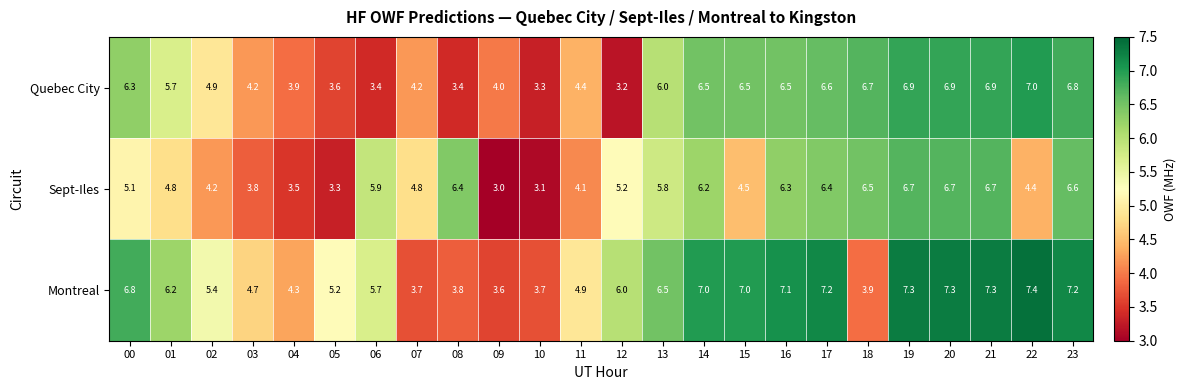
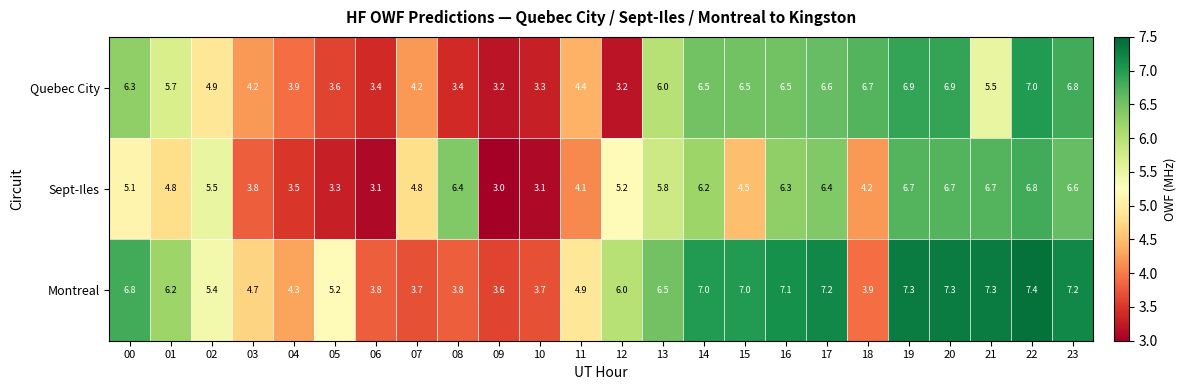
  {
    "Quebec City": {
      "00": 6.3,
      "01": 5.7,
      "02": 4.9,
      "03": 4.2,
      "04": 3.9,
      "05": 3.6,
      "06": 3.4,
      "07": 4.2,
      "08": 3.4,
-     "09": 4.0,
+     "09": 3.2,
      "10": 3.3,
      "11": 4.4,
      "12": 3.2,
      "13": 6.0,
      "14": 6.5,
      "15": 6.5,
      "16": 6.5,
      "17": 6.6,
      "18": 6.7,
      "19": 6.9,
      "20": 6.9,
-     "21": 6.9,
+     "21": 5.5,
      "22": 7.0,
      "23": 6.8
    },
    "Sept-Iles": {
      "00": 5.1,
      "01": 4.8,
-     "02": 4.2,
+     "02": 5.5,
      "03": 3.8,
      "04": 3.5,
      "05": 3.3,
-     "06": 5.9,
+     "06": 3.1,
      "07": 4.8,
      "08": 6.4,
      "09": 3.0,
      "10": 3.1,
      "11": 4.1,
      "12": 5.2,
      "13": 5.8,
      "14": 6.2,
      "15": 4.5,
      "16": 6.3,
      "17": 6.4,
-     "18": 6.5,
+     "18": 4.2,
      "19": 6.7,
      "20": 6.7,
      "21": 6.7,
-     "22": 4.4,
+     "22": 6.8,
      "23": 6.6
    },
    "Montreal": {
      "00": 6.8,
      "01": 6.2,
      "02": 5.4,
      "03": 4.7,
      "04": 4.3,
      "05": 5.2,
-     "06": 5.7,
+     "06": 3.8,
      "07": 3.7,
      "08": 3.8,
      "09": 3.6,
      "10": 3.7,
      "11": 4.9,
      "12": 6.0,
      "13": 6.5,
      "14": 7.0,
      "15": 7.0,
      "16": 7.1,
      "17": 7.2,
      "18": 3.9,
      "19": 7.3,
      "20": 7.3,
      "21": 7.3,
      "22": 7.4,
      "23": 7.2
    }
  }
